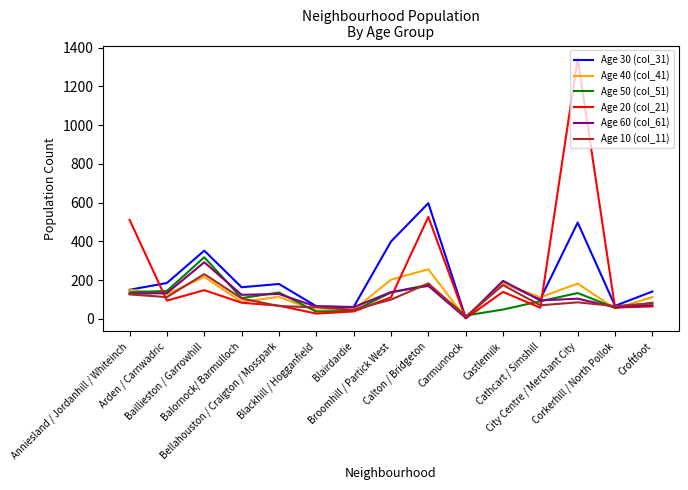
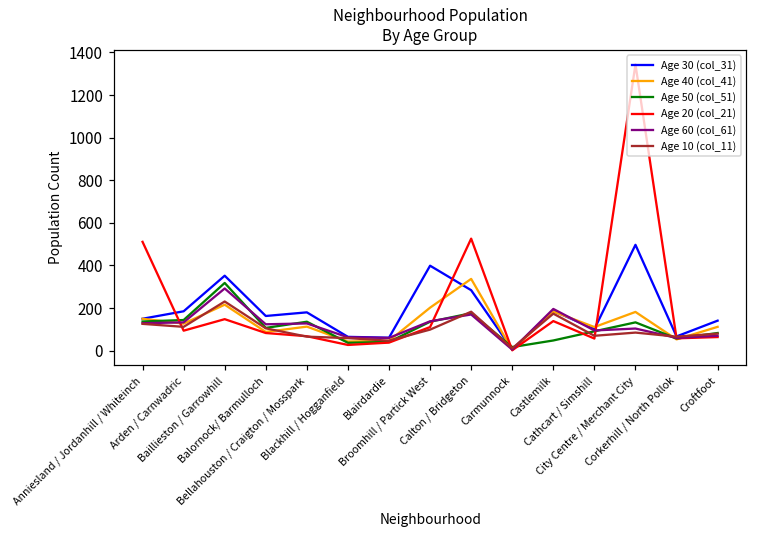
  {
    "Age 30 (col_31)": {
      "Arden / Carnwadric": 190,
      "Baillieston / Garrowhill": 350,
      "Balornock/ Barmulloch": 160,
      "Bellahouston / Craigton / Mosspark": 180,
      "Broomhill / Partick West": 400,
-     "Calton / Bridgeton": 600,
+     "Calton / Bridgeton": 280,
      "City Centre / Merchant City": 500,
      "Croftfoot": 140
    },
    "Age 40 (col_41)": {
      "Baillieston / Garrowhill": 220,
      "Bellahouston / Craigton / Mosspark": 110,
      "Broomhill / Partick West": 200,
-     "Calton / Bridgeton": 260,
+     "Calton / Bridgeton": 340,
      "City Centre / Merchant City": 180,
      "Croftfoot": 110
    },
    "Age 50 (col_51)": {
      "Baillieston / Garrowhill": 320,
      "Castlemilk": 50,
      "City Centre / Merchant City": 130
    },
    "Age 20 (col_21)": {
      "Anniesland / Jordanhill / Whiteinch": 510,
      "Arden / Carnwadric": 90,
      "Baillieston / Garrowhill": 150,
      "Calton / Bridgeton": 530,
      "Castlemilk": 140
    },
    "Age 60 (col_61)": {
      "Baillieston / Garrowhill": 290,
      "Balornock/ Barmulloch": 120,
      "City Centre / Merchant City": 100
    },
    "Age 10 (col_11)": {
      "Arden / Carnwadric": 110,
      "Baillieston / Garrowhill": 230,
      "City Centre / Merchant City": 90
    }
  }
